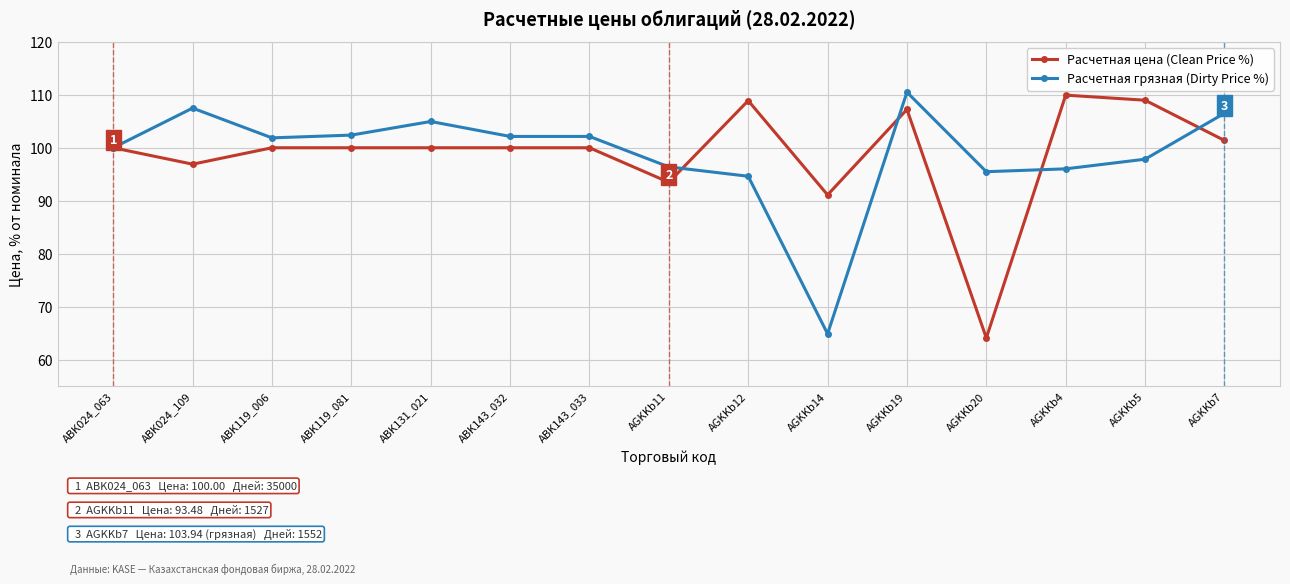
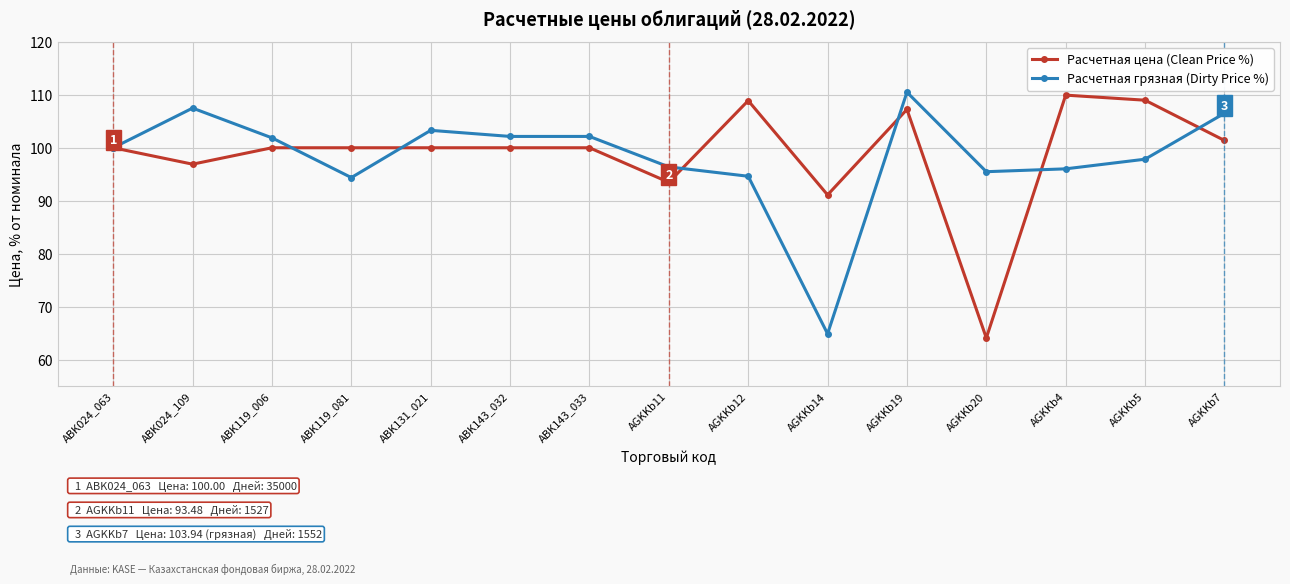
  {
    "Расчетная цена (Clean Price %)": {
      "ABK024_109": 97,
      "ABK119_006": 100,
      "ABK119_081": 100,
      "ABK131_021": 100,
      "ABK143_032": 100,
      "ABK143_033": 100,
      "AGKKb12": 109,
      "AGKKb14": 91,
      "AGKKb19": 107,
      "AGKKb20": 64,
      "AGKKb4": 110,
      "AGKKb5": 109,
      "AGKKb7": 101
    },
    "Расчетная грязная (Dirty Price %)": {
      "ABK024_109": 107,
      "ABK119_006": 102,
-     "ABK119_081": 102,
-     "ABK131_021": 105,
+     "ABK119_081": 94,
+     "ABK131_021": 103,
      "ABK143_032": 102,
      "ABK143_033": 102,
      "AGKKb12": 95,
      "AGKKb14": 65,
      "AGKKb19": 110,
      "AGKKb20": 95,
      "AGKKb4": 96,
      "AGKKb5": 98
    }
  }
